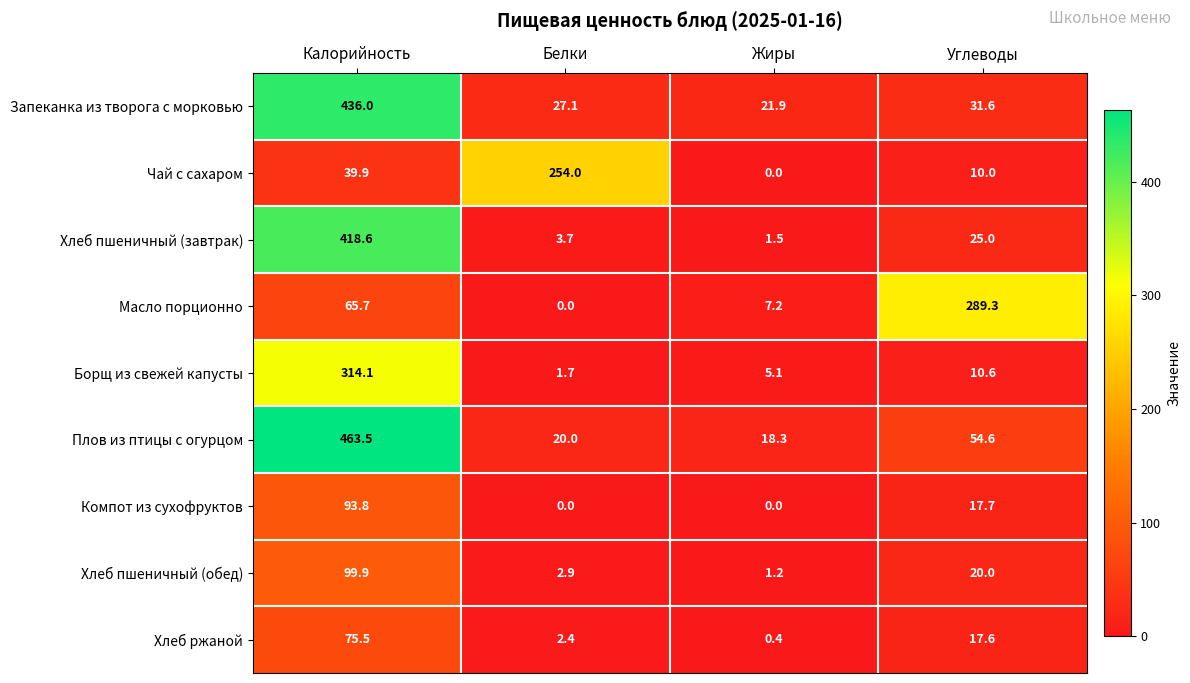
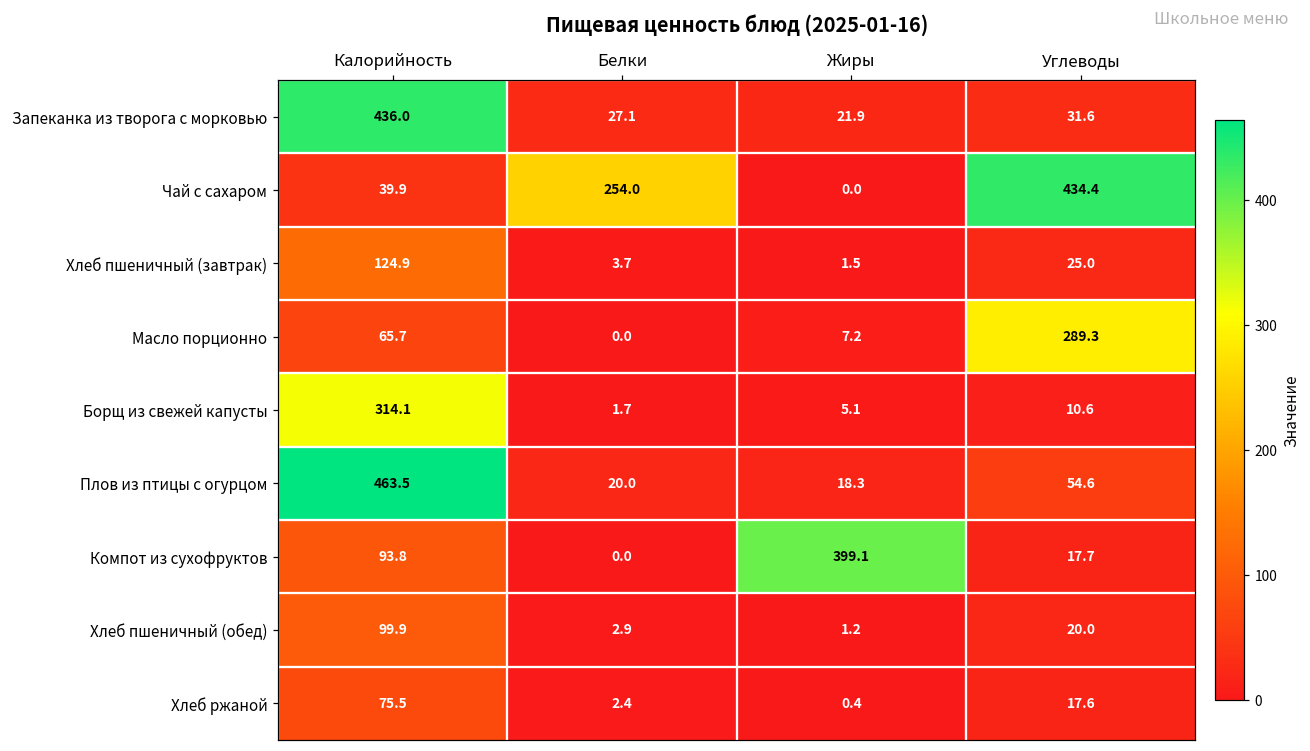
  {
    "Запеканка из творога с морковью": {
      "Калорийность": 436.0,
      "Белки": 27.1,
      "Жиры": 21.9,
      "Углеводы": 31.6
    },
    "Чай с сахаром": {
      "Калорийность": 39.9,
      "Белки": 254.0,
      "Жиры": 0.0,
-     "Углеводы": 10.0
+     "Углеводы": 434.4
    },
    "Хлеб пшеничный (завтрак)": {
-     "Калорийность": 418.6,
+     "Калорийность": 124.9,
      "Белки": 3.7,
      "Жиры": 1.5,
      "Углеводы": 25.0
    },
    "Масло порционно": {
      "Калорийность": 65.7,
      "Белки": 0.0,
      "Жиры": 7.2,
      "Углеводы": 289.3
    },
    "Борщ из свежей капусты": {
      "Калорийность": 314.1,
      "Белки": 1.7,
      "Жиры": 5.1,
      "Углеводы": 10.6
    },
    "Плов из птицы с огурцом": {
      "Калорийность": 463.5,
      "Белки": 20.0,
      "Жиры": 18.3,
      "Углеводы": 54.6
    },
    "Компот из сухофруктов": {
      "Калорийность": 93.8,
      "Белки": 0.0,
-     "Жиры": 0.0,
+     "Жиры": 399.1,
      "Углеводы": 17.7
    },
    "Хлеб пшеничный (обед)": {
      "Калорийность": 99.9,
      "Белки": 2.9,
      "Жиры": 1.2,
      "Углеводы": 20.0
    },
    "Хлеб ржаной": {
      "Калорийность": 75.5,
      "Белки": 2.4,
      "Жиры": 0.4,
      "Углеводы": 17.6
    }
  }
